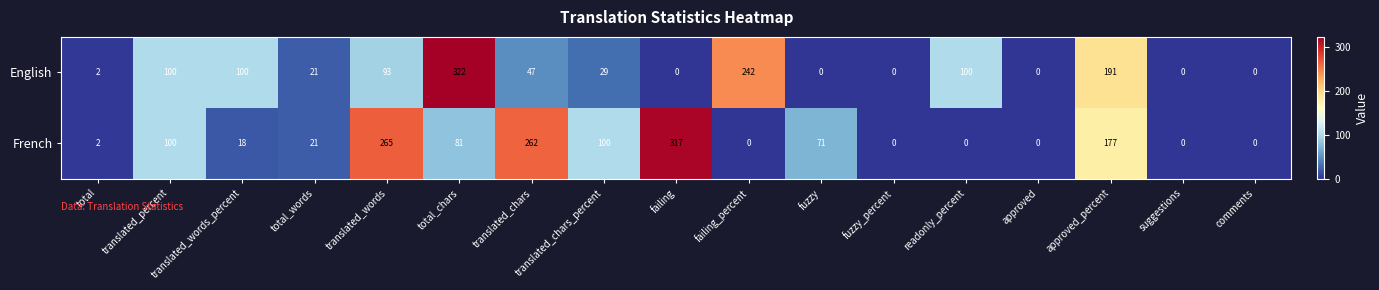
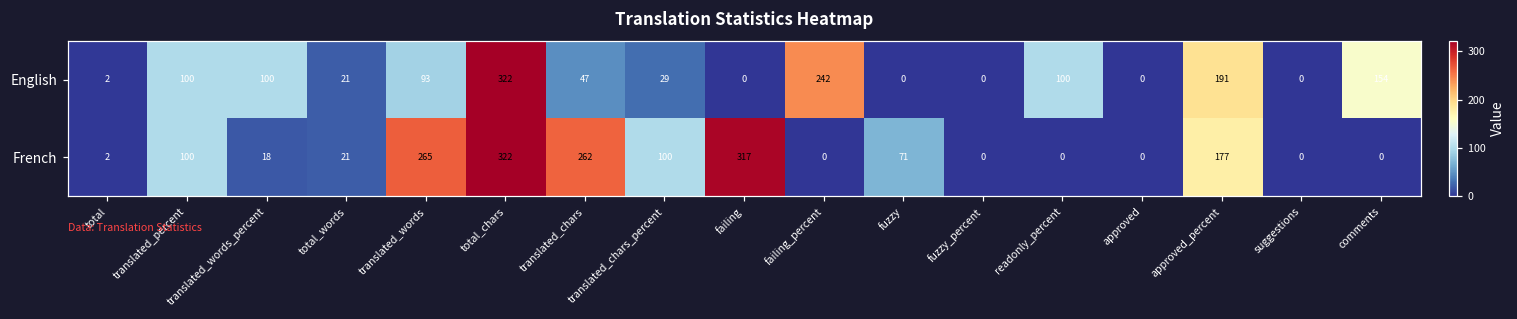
  {
    "English": {
      "total": 2,
      "translated_percent": 100,
      "translated_words_percent": 100,
      "total_words": 21,
      "translated_words": 93,
      "total_chars": 322,
      "translated_chars": 47,
      "translated_chars_percent": 29,
      "failing": 0,
      "failing_percent": 242,
      "fuzzy": 0,
      "fuzzy_percent": 0,
      "readonly_percent": 100,
      "approved": 0,
      "approved_percent": 191,
      "suggestions": 0,
-     "comments": 0
+     "comments": 154
    },
    "French": {
      "total": 2,
      "translated_percent": 100,
      "translated_words_percent": 18,
      "total_words": 21,
      "translated_words": 265,
-     "total_chars": 81,
+     "total_chars": 322,
      "translated_chars": 262,
      "translated_chars_percent": 100,
      "failing": 317,
      "failing_percent": 0,
      "fuzzy": 71,
      "fuzzy_percent": 0,
      "readonly_percent": 0,
      "approved": 0,
      "approved_percent": 177,
      "suggestions": 0,
      "comments": 0
    }
  }
